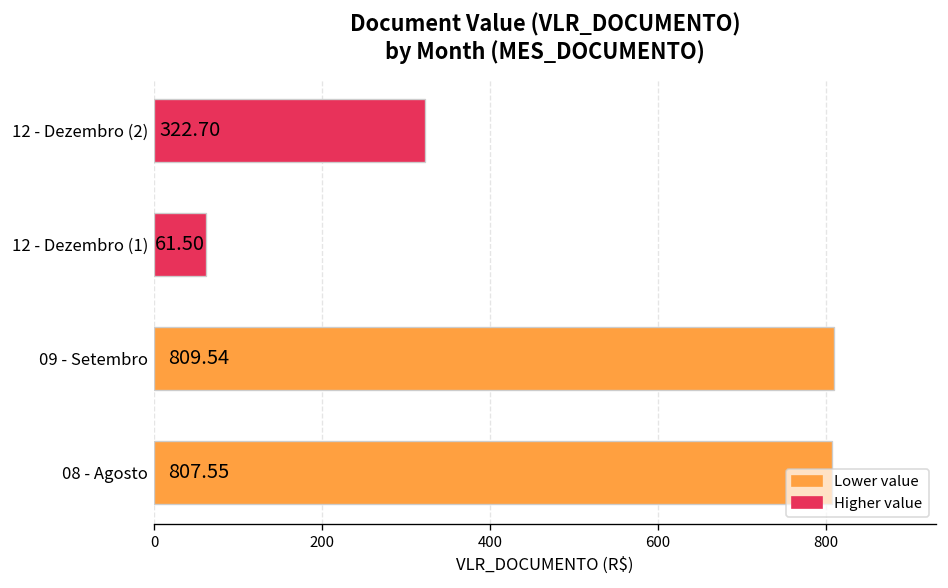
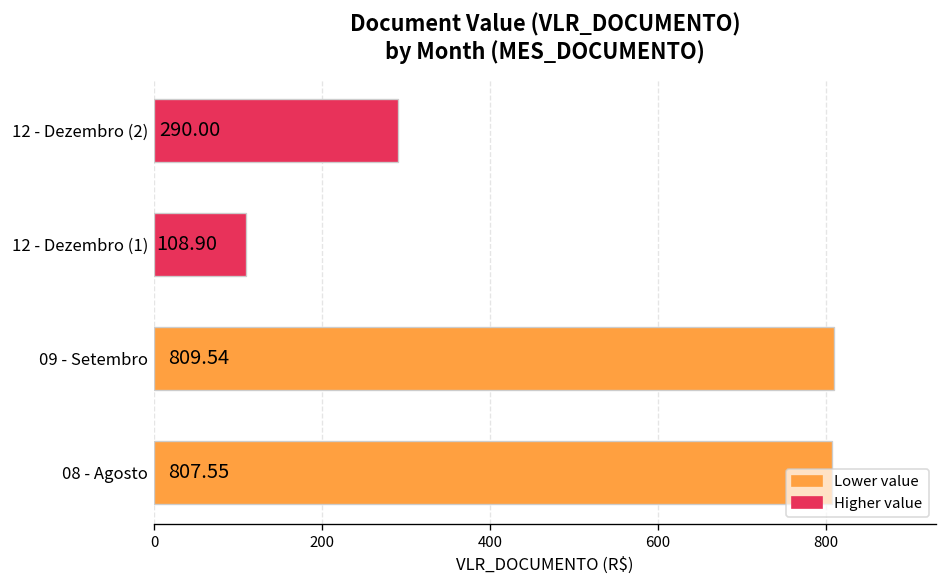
  {
-   "12 - Dezembro (2)": 322.70,
-   "12 - Dezembro (1)": 61.50,
+   "12 - Dezembro (2)": 290.00,
+   "12 - Dezembro (1)": 108.90,
    "09 - Setembro": 809.54
  }
